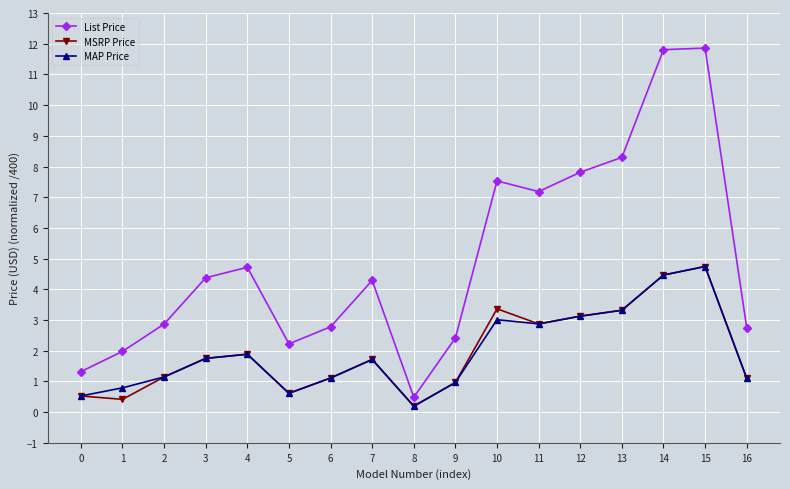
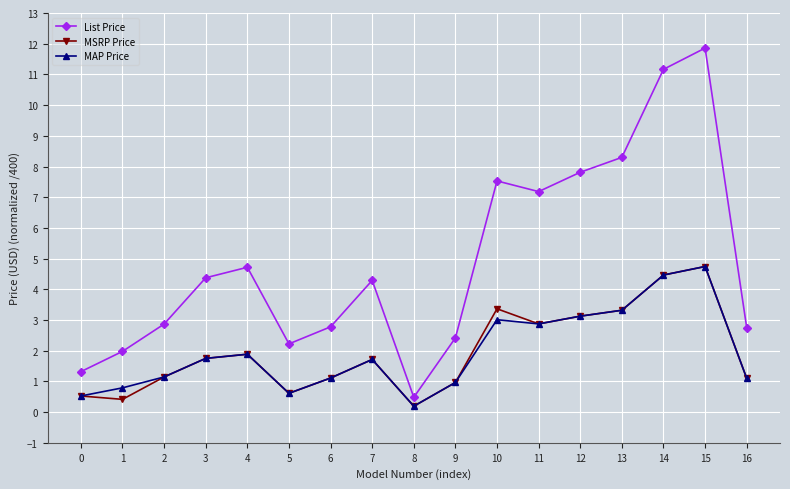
  {
    "List Price": {
      "0": 1.3,
      "1": 2.0,
      "2": 2.9,
      "3": 4.4,
      "4": 4.7,
      "5": 2.2,
      "6": 2.8,
      "7": 4.3,
      "8": 0.5,
      "9": 2.4,
      "10": 7.5,
      "11": 7.2,
      "12": 7.8,
      "13": 8.3,
-     "14": 11.8,
+     "14": 11.2,
      "15": 11.9,
      "16": 2.8
    },
    "MSRP Price": {
      "1": 0.4,
      "10": 3.4
    },
    "MAP Price": {
      "1": 0.8,
      "10": 3.0
    }
  }
